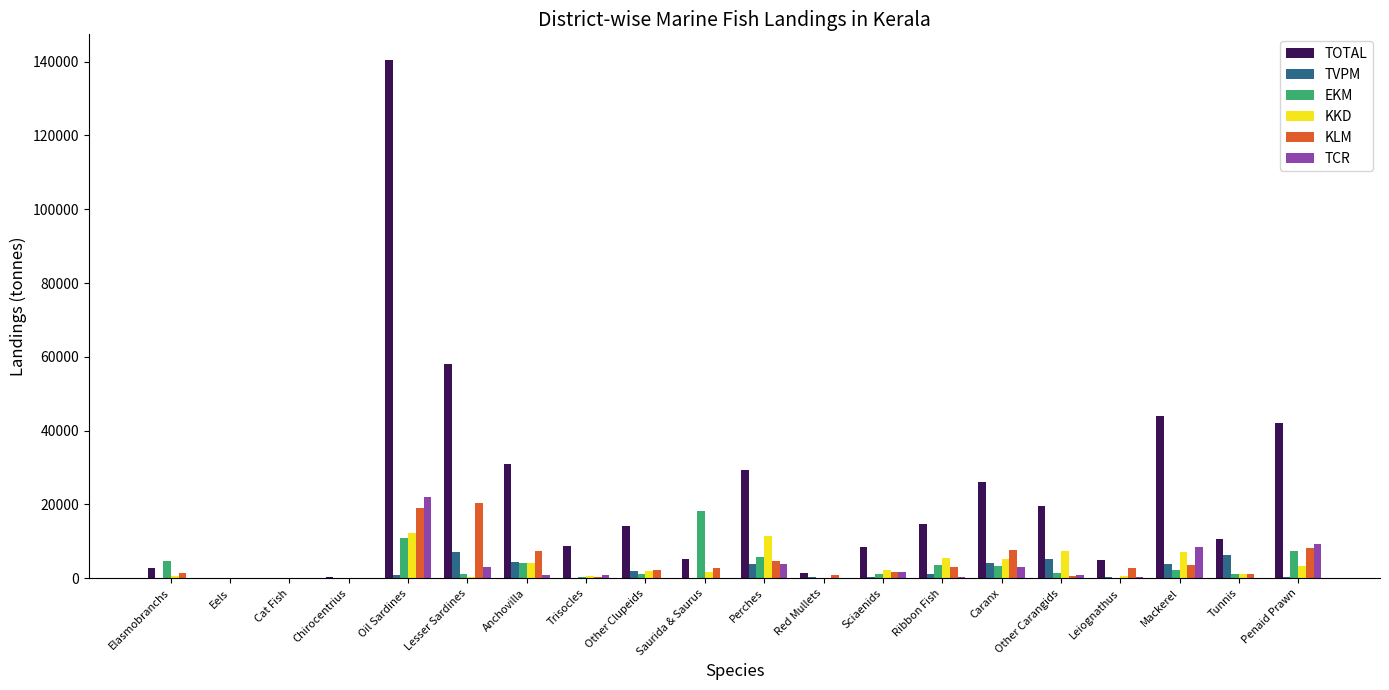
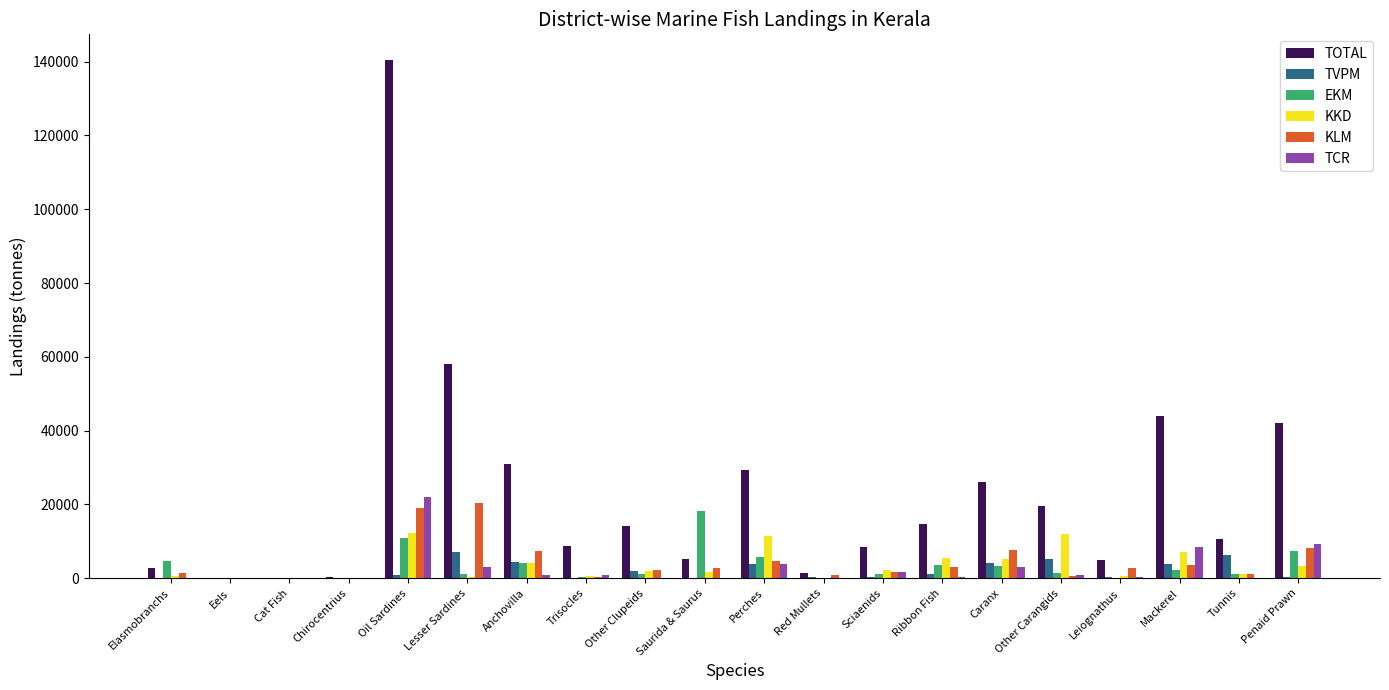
  {
    "TOTAL": {
      "Elasmobranchs": 3000,
      "Oil Sardines": 140000,
      "Lesser Sardines": 58000,
      "Anchovilla": 31000,
      "Trisocles": 9000,
      "Other Clupeids": 14000,
      "Saurida & Saurus": 5000,
      "Perches": 29000,
      "Red Mullets": 1000,
      "Sciaenids": 8000,
      "Ribbon Fish": 15000,
      "Caranx": 26000,
      "Other Carangids": 20000,
      "Leiognathus": 5000,
      "Mackerel": 44000,
      "Tunnis": 11000,
      "Penaid Prawn": 42000
    },
    "TVPM": {
      "Eels": 0,
      "Cat Fish": 0,
      "Oil Sardines": 1000,
      "Lesser Sardines": 7000,
      "Anchovilla": 5000,
      "Other Clupeids": 2000,
      "Perches": 4000,
      "Ribbon Fish": 1000,
      "Caranx": 4000,
      "Other Carangids": 5000,
      "Mackerel": 4000,
      "Tunnis": 6000
    },
    "EKM": {
      "Elasmobranchs": 5000,
      "Oil Sardines": 11000,
      "Lesser Sardines": 1000,
      "Anchovilla": 4000,
      "Other Clupeids": 1000,
      "Saurida & Saurus": 18000,
      "Perches": 6000,
      "Sciaenids": 1000,
      "Ribbon Fish": 4000,
      "Caranx": 3000,
      "Other Carangids": 1000,
      "Mackerel": 2000,
      "Tunnis": 1000,
      "Penaid Prawn": 7000
    },
    "KKD": {
      "Eels": 0,
      "Oil Sardines": 12000,
      "Anchovilla": 4000,
      "Trisocles": 1000,
      "Other Clupeids": 2000,
      "Saurida & Saurus": 2000,
      "Perches": 11000,
      "Red Mullets": 0,
      "Sciaenids": 2000,
      "Ribbon Fish": 5000,
      "Caranx": 5000,
-     "Other Carangids": 7000,
+     "Other Carangids": 12000,
      "Mackerel": 7000,
      "Tunnis": 1000,
      "Penaid Prawn": 3000
    },
    "KLM": {
      "Elasmobranchs": 1000,
      "Oil Sardines": 19000,
      "Lesser Sardines": 20000,
      "Anchovilla": 7000,
      "Other Clupeids": 2000,
      "Saurida & Saurus": 3000,
      "Perches": 5000,
      "Red Mullets": 1000,
      "Sciaenids": 2000,
      "Ribbon Fish": 3000,
      "Caranx": 8000,
      "Other Carangids": 1000,
      "Leiognathus": 3000,
      "Mackerel": 3000,
      "Tunnis": 1000,
      "Penaid Prawn": 8000
    },
    "TCR": {
      "Eels": 0,
      "Oil Sardines": 22000,
      "Lesser Sardines": 3000,
      "Anchovilla": 1000,
      "Trisocles": 1000,
      "Saurida & Saurus": 0,
      "Perches": 4000,
      "Sciaenids": 2000,
      "Caranx": 3000,
      "Other Carangids": 1000,
      "Mackerel": 8000,
      "Penaid Prawn": 9000
    }
  }
